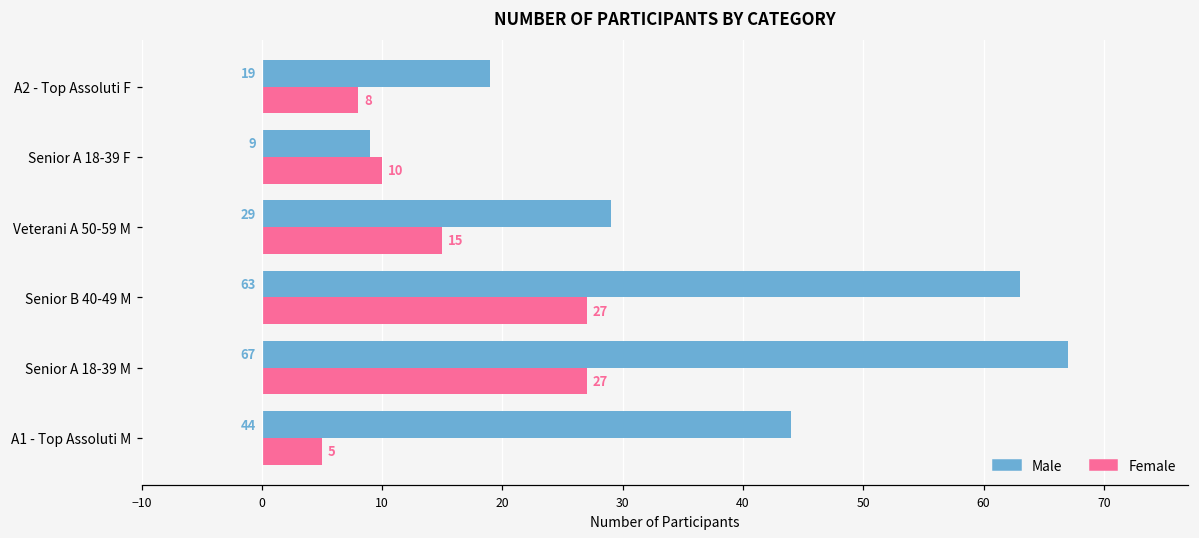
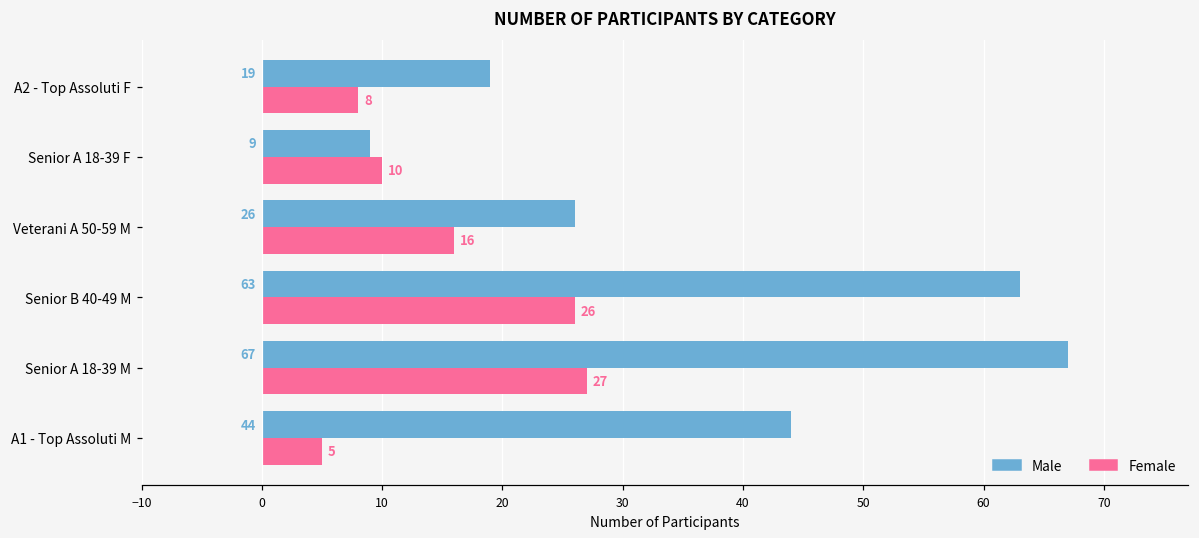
  {
    "Male": {
-     "Veterani A 50-59 M": 29
+     "Veterani A 50-59 M": 26
    },
    "Female": {
      "A2 - Top Assoluti F": 8,
      "Senior A 18-39 F": 10,
-     "Veterani A 50-59 M": 15,
-     "Senior B 40-49 M": 27,
+     "Veterani A 50-59 M": 16,
+     "Senior B 40-49 M": 26,
      "Senior A 18-39 M": 27,
      "A1 - Top Assoluti M": 5
    }
  }
